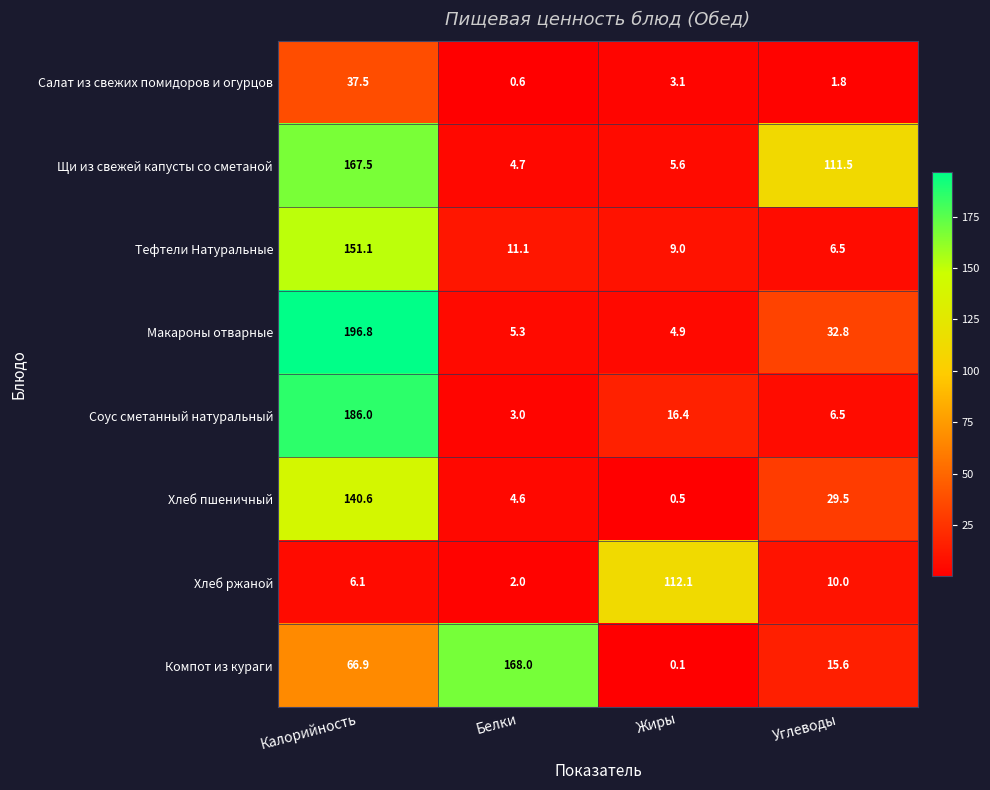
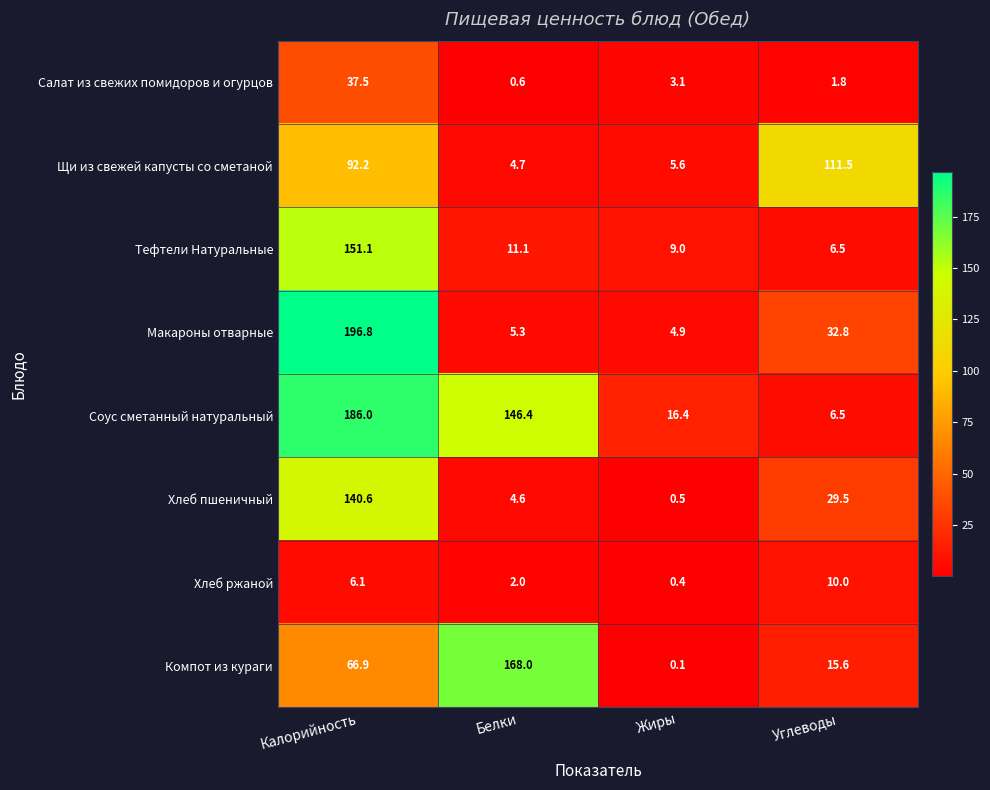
  {
    "Салат из свежих помидоров и огурцов": {
      "Калорийность": 37.5,
      "Белки": 0.6,
      "Жиры": 3.1,
      "Углеводы": 1.8
    },
    "Щи из свежей капусты со сметаной": {
-     "Калорийность": 167.5,
+     "Калорийность": 92.2,
      "Белки": 4.7,
      "Жиры": 5.6,
      "Углеводы": 111.5
    },
    "Тефтели Натуральные": {
      "Калорийность": 151.1,
      "Белки": 11.1,
      "Жиры": 9.0,
      "Углеводы": 6.5
    },
    "Макароны отварные": {
      "Калорийность": 196.8,
      "Белки": 5.3,
      "Жиры": 4.9,
      "Углеводы": 32.8
    },
    "Соус сметанный натуральный": {
      "Калорийность": 186.0,
-     "Белки": 3.0,
+     "Белки": 146.4,
      "Жиры": 16.4,
      "Углеводы": 6.5
    },
    "Хлеб пшеничный": {
      "Калорийность": 140.6,
      "Белки": 4.6,
      "Жиры": 0.5,
      "Углеводы": 29.5
    },
    "Хлеб ржаной": {
      "Калорийность": 6.1,
      "Белки": 2.0,
-     "Жиры": 112.1,
+     "Жиры": 0.4,
      "Углеводы": 10.0
    },
    "Компот из кураги": {
      "Калорийность": 66.9,
      "Белки": 168.0,
      "Жиры": 0.1,
      "Углеводы": 15.6
    }
  }
